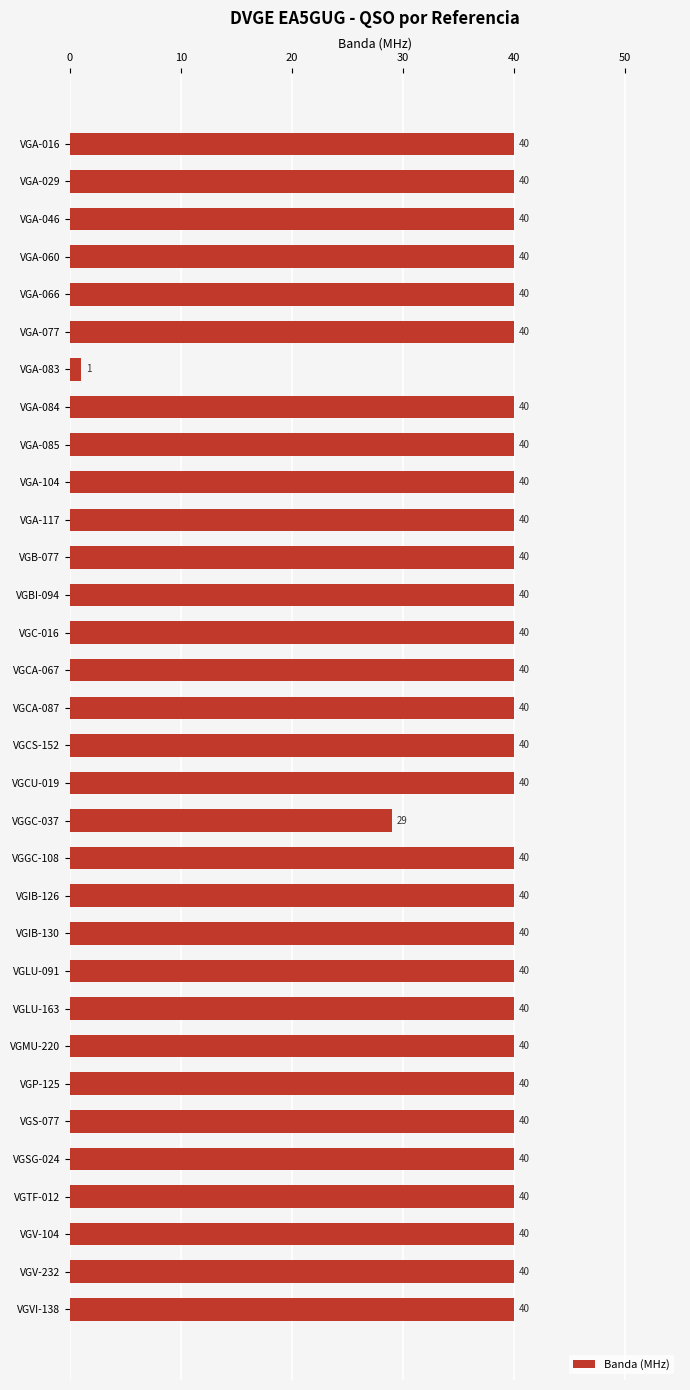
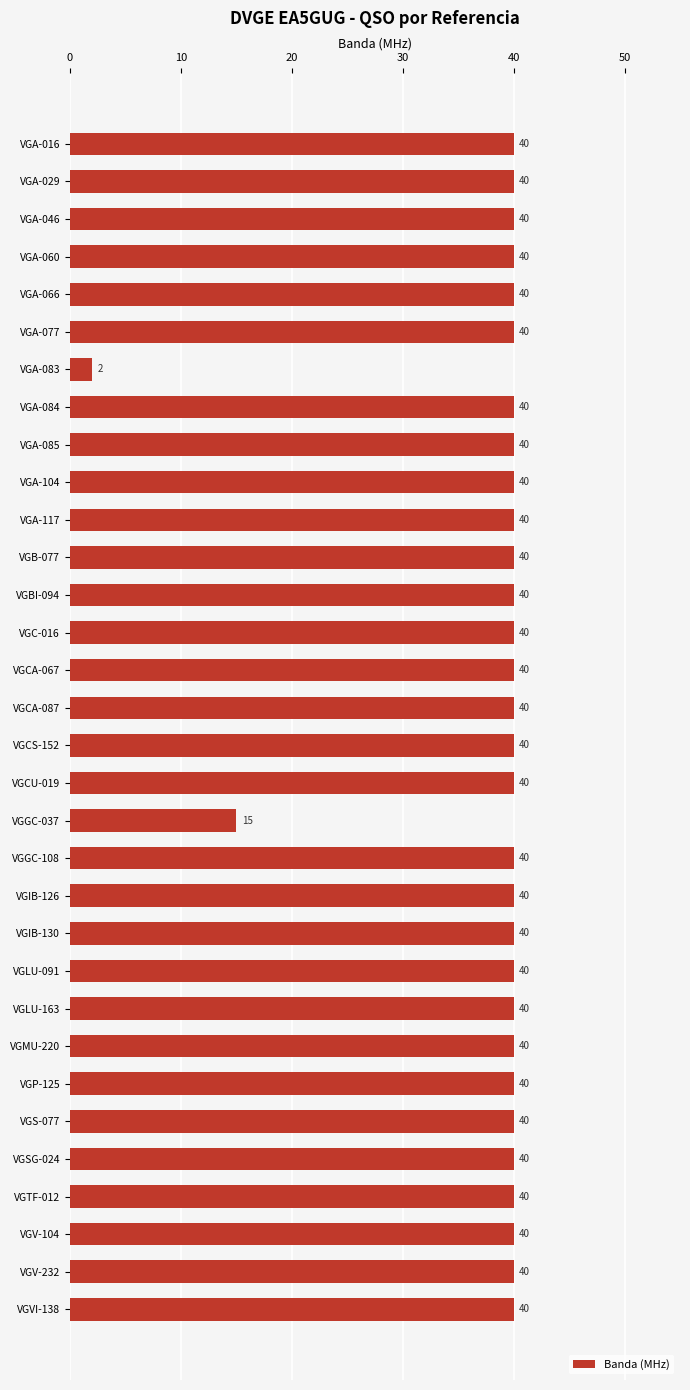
  {
    "VGA-016": 40,
    "VGA-029": 40,
    "VGA-046": 40,
    "VGA-060": 40,
    "VGA-066": 40,
    "VGA-077": 40,
-   "VGA-083": 1,
+   "VGA-083": 2,
    "VGA-084": 40,
    "VGA-085": 40,
    "VGA-104": 40,
    "VGA-117": 40,
    "VGB-077": 40,
    "VGBI-094": 40,
    "VGC-016": 40,
    "VGCA-067": 40,
    "VGCA-087": 40,
    "VGCS-152": 40,
    "VGCU-019": 40,
-   "VGGC-037": 29,
+   "VGGC-037": 15,
    "VGGC-108": 40,
    "VGIB-126": 40,
    "VGIB-130": 40,
    "VGLU-091": 40,
    "VGLU-163": 40,
    "VGMU-220": 40,
    "VGP-125": 40,
    "VGS-077": 40,
    "VGSG-024": 40,
    "VGTF-012": 40,
    "VGV-104": 40,
    "VGV-232": 40,
    "VGVI-138": 40
  }
